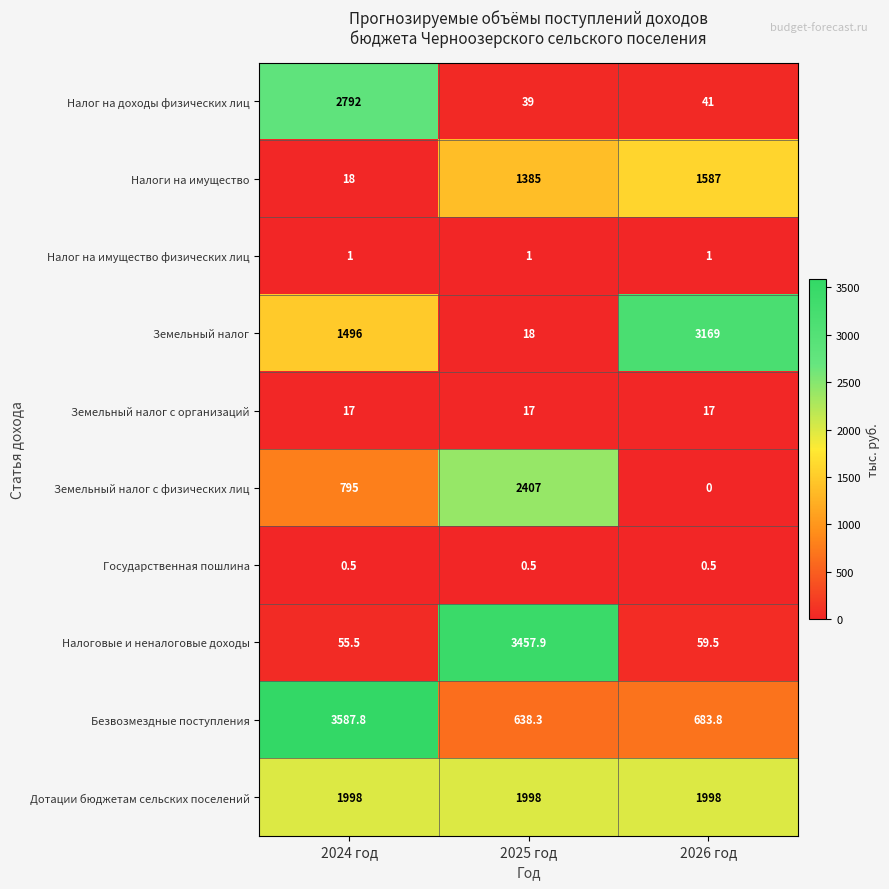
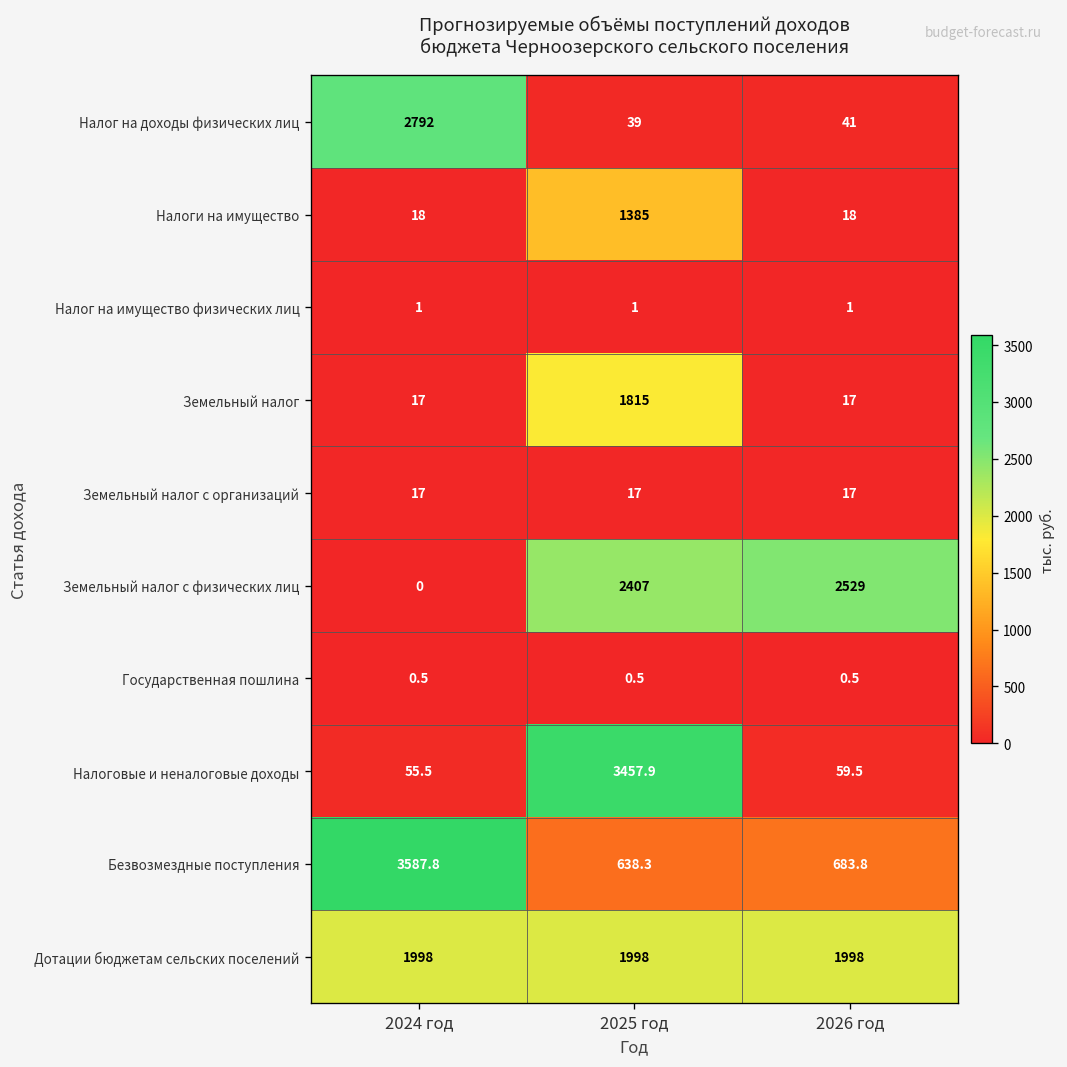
  {
    "Налог на доходы физических лиц": {
      "2024 год": 2792,
      "2025 год": 39,
      "2026 год": 41
    },
    "Налоги на имущество": {
      "2024 год": 18,
      "2025 год": 1385,
-     "2026 год": 1587
+     "2026 год": 18
    },
    "Налог на имущество физических лиц": {
      "2024 год": 1,
      "2025 год": 1,
      "2026 год": 1
    },
    "Земельный налог": {
-     "2024 год": 1496,
-     "2025 год": 18,
-     "2026 год": 3169
+     "2024 год": 17,
+     "2025 год": 1815,
+     "2026 год": 17
    },
    "Земельный налог с организаций": {
      "2024 год": 17,
      "2025 год": 17,
      "2026 год": 17
    },
    "Земельный налог с физических лиц": {
-     "2024 год": 795,
+     "2024 год": 0,
      "2025 год": 2407,
-     "2026 год": 0
+     "2026 год": 2529
    },
    "Государственная пошлина": {
      "2024 год": 0.5,
      "2025 год": 0.5,
      "2026 год": 0.5
    },
    "Налоговые и неналоговые доходы": {
      "2024 год": 55.5,
      "2025 год": 3457.9,
      "2026 год": 59.5
    },
    "Безвозмездные поступления": {
      "2024 год": 3587.8,
      "2025 год": 638.3,
      "2026 год": 683.8
    },
    "Дотации бюджетам сельских поселений": {
      "2024 год": 1998,
      "2025 год": 1998,
      "2026 год": 1998
    }
  }
